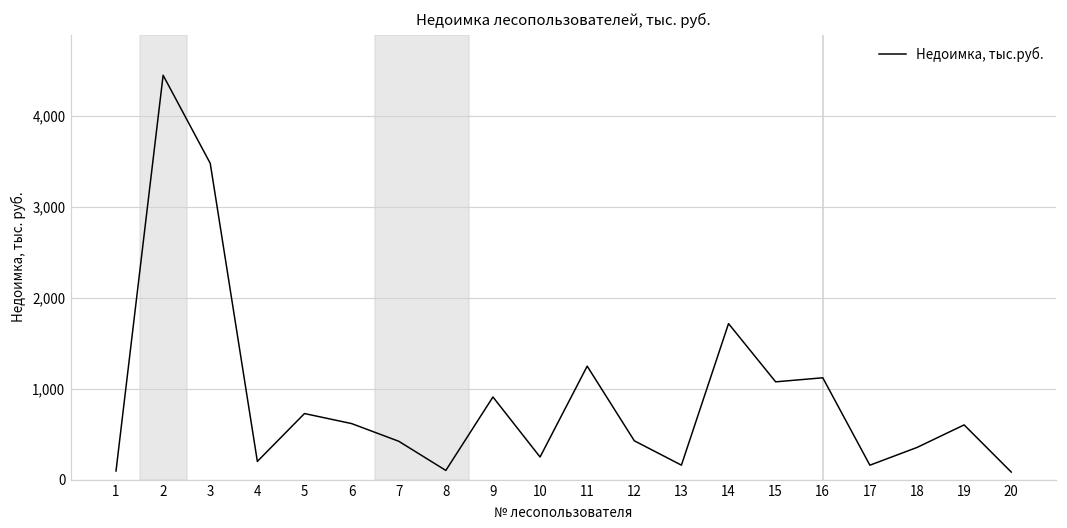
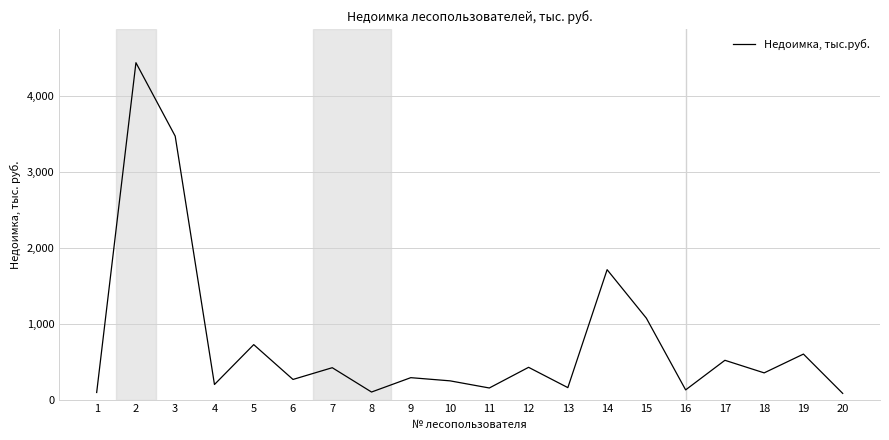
  {
    "1": "100",
    "3": "3,500",
    "4": "200",
    "5": "700",
-   "6": "600",
-   "9": "900",
+   "6": "300",
+   "9": "300",
    "10": "200",
-   "11": "1,200",
+   "11": "200",
    "12": "400",
    "13": "200",
    "14": "1,700",
    "15": "1,100",
-   "16": "1,100",
-   "17": "200",
+   "16": "100",
+   "17": "500",
    "18": "400",
    "19": "600",
    "20": "100"
  }
